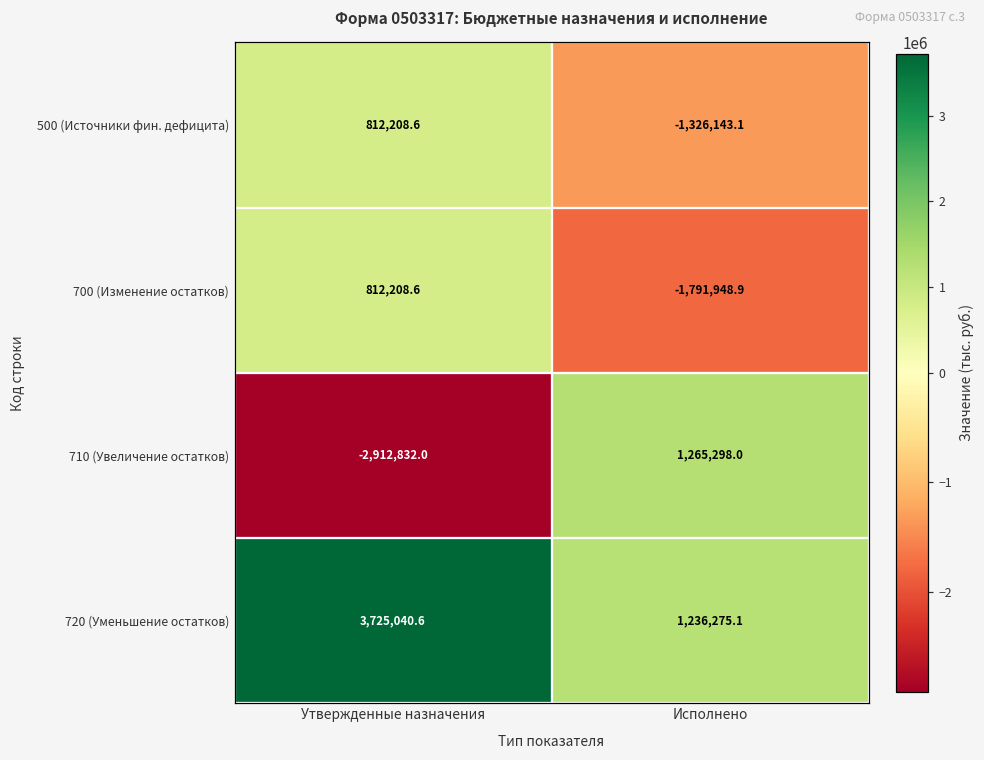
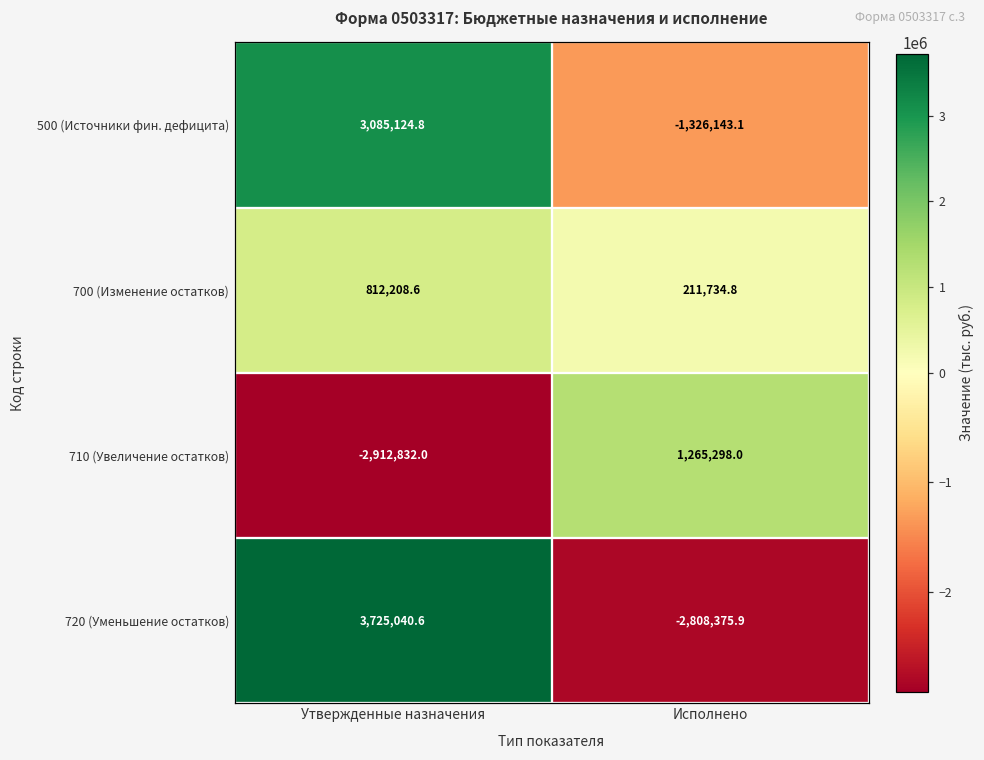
  {
    "500 (Источники фин. дефицита)": {
-     "Утвержденные назначения": "812,208.6",
+     "Утвержденные назначения": "3,085,124.8",
      "Исполнено": "-1,326,143.1"
    },
    "700 (Изменение остатков)": {
      "Утвержденные назначения": "812,208.6",
-     "Исполнено": "-1,791,948.9"
+     "Исполнено": "211,734.8"
    },
    "710 (Увеличение остатков)": {
      "Утвержденные назначения": "-2,912,832.0",
      "Исполнено": "1,265,298.0"
    },
    "720 (Уменьшение остатков)": {
      "Утвержденные назначения": "3,725,040.6",
-     "Исполнено": "1,236,275.1"
+     "Исполнено": "-2,808,375.9"
    }
  }
